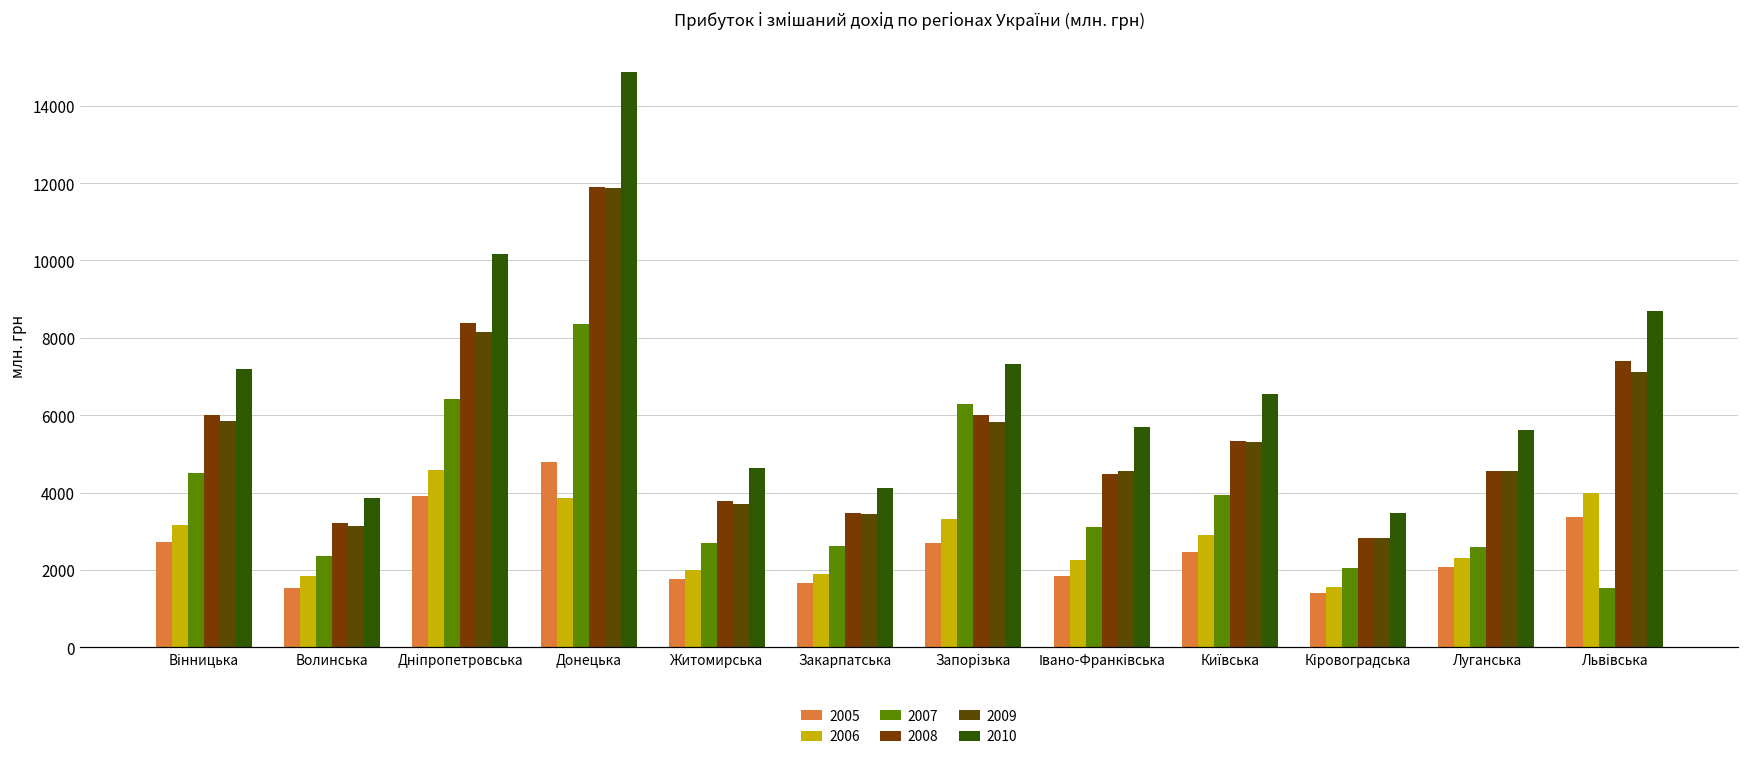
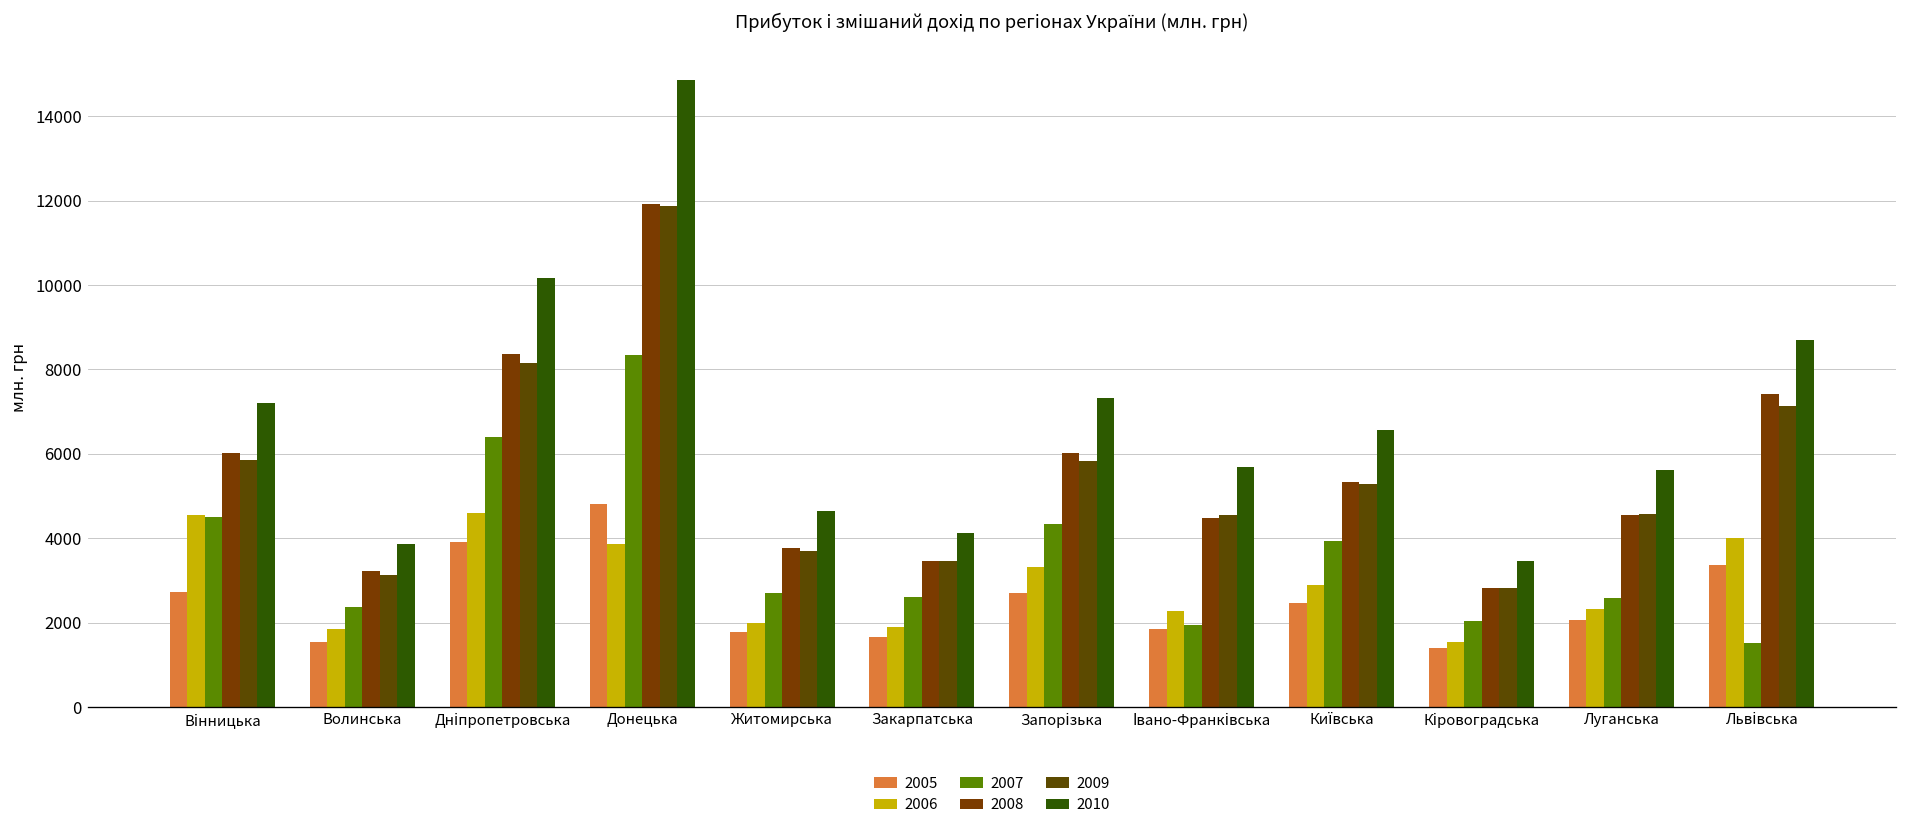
  {
    "2005": {
      "Вінницька": 2700,
      "Волинська": 1500,
      "Дніпропетровська": 3900,
      "Донецька": 4800,
      "Житомирська": 1800,
      "Закарпатська": 1700,
      "Запорізька": 2700,
      "Івано-Франківська": 1800,
      "Київська": 2500,
      "Кіровоградська": 1400,
      "Луганська": 2100,
      "Львівська": 3400
    },
    "2006": {
-     "Вінницька": 3200,
+     "Вінницька": 4600,
      "Волинська": 1800,
      "Дніпропетровська": 4600,
      "Донецька": 3900,
      "Житомирська": 2000,
      "Закарпатська": 1900,
      "Запорізька": 3300,
      "Івано-Франківська": 2300,
      "Київська": 2900,
      "Кіровоградська": 1500,
      "Луганська": 2300,
      "Львівська": 4000
    },
    "2007": {
      "Вінницька": 4500,
      "Волинська": 2400,
      "Дніпропетровська": 6400,
      "Донецька": 8400,
      "Житомирська": 2700,
      "Закарпатська": 2600,
-     "Запорізька": 6300,
-     "Івано-Франківська": 3100,
+     "Запорізька": 4300,
+     "Івано-Франківська": 1900,
      "Київська": 3900,
      "Кіровоградська": 2000,
      "Луганська": 2600,
      "Львівська": 1500
    }
  }
